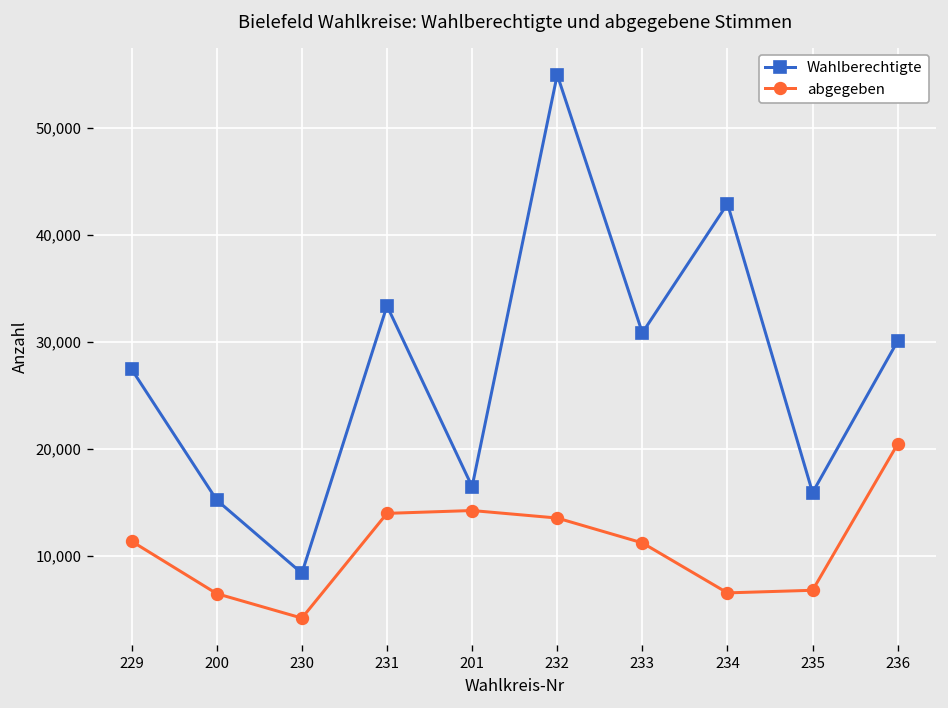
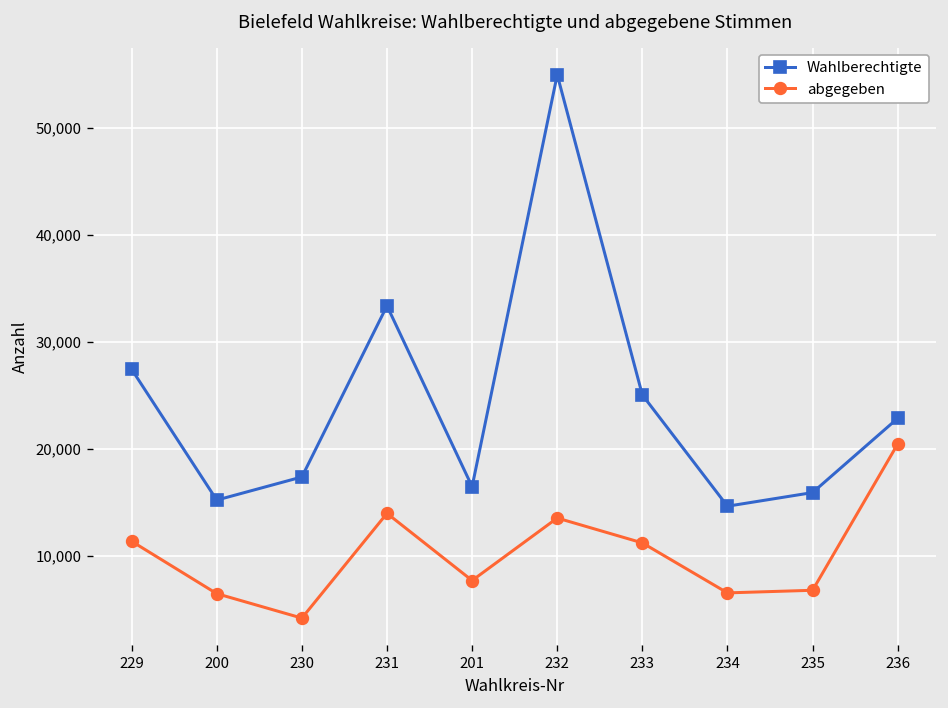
  {
    "Wahlberechtigte": {
      "229": "27,000",
      "200": "15,000",
-     "230": "8,000",
+     "230": "17,000",
      "231": "33,000",
      "201": "16,000",
      "232": "55,000",
-     "233": "31,000",
-     "234": "43,000",
+     "233": "25,000",
+     "234": "15,000",
      "235": "16,000",
-     "236": "30,000"
+     "236": "23,000"
    },
    "abgegeben": {
      "229": "11,000",
      "200": "6,000",
      "230": "4,000",
      "231": "14,000",
-     "201": "14,000",
+     "201": "8,000",
      "232": "14,000",
      "233": "11,000",
      "234": "7,000",
      "235": "7,000",
      "236": "20,000"
    }
  }
